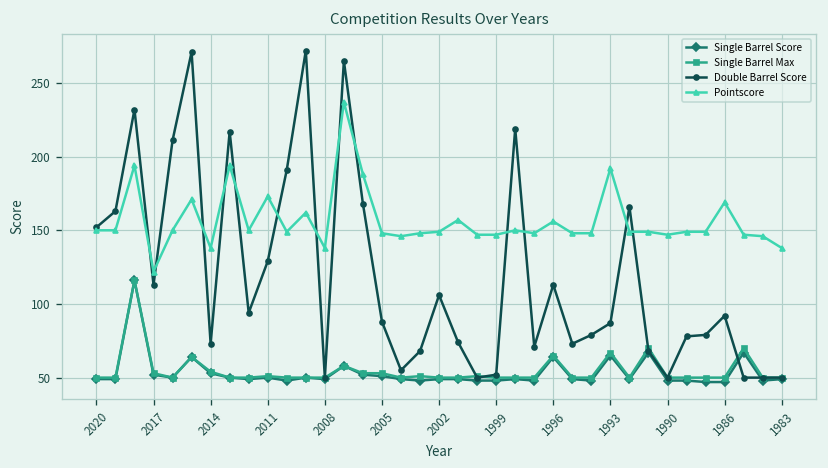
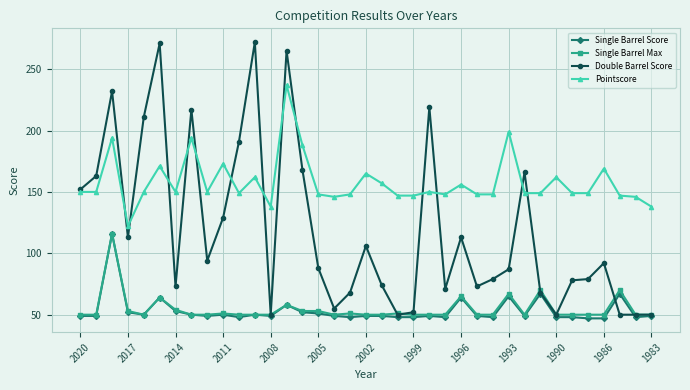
  {
    "Pointscore": {
      "2017": 122,
-     "2014": 138,
+     "2014": 150,
      "2011": 173,
      "2008": 138,
      "2005": 148,
-     "2002": 149,
+     "2002": 165,
      "1999": 147,
      "1996": 156,
-     "1993": 192,
-     "1990": 147,
+     "1993": 199,
+     "1990": 162,
      "1986": 169,
      "1983": 138
    }
  }
